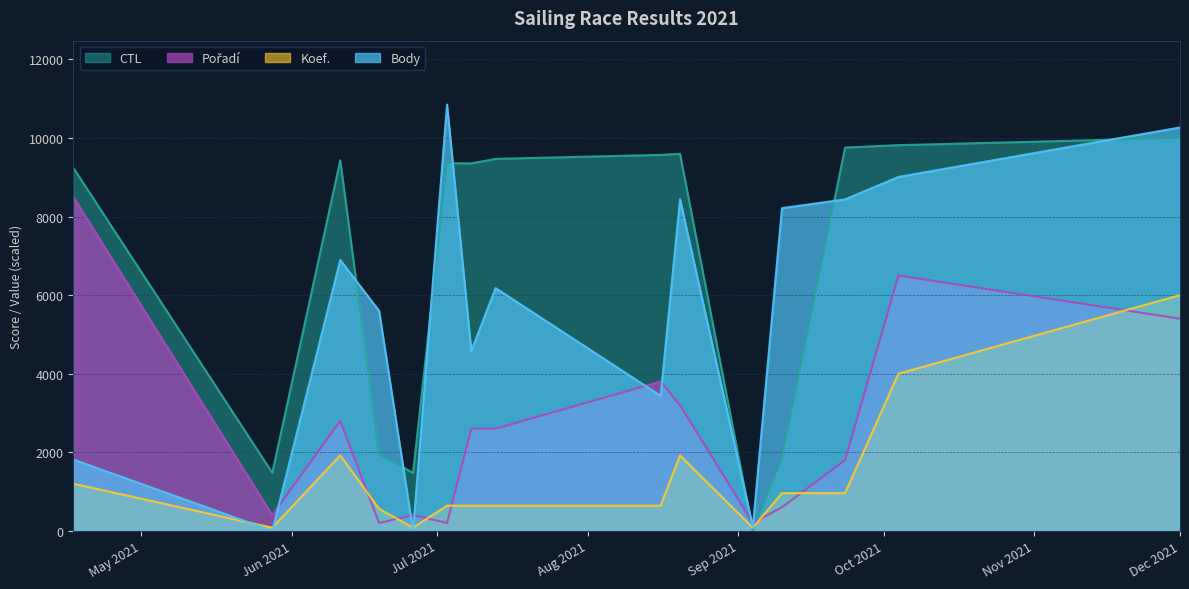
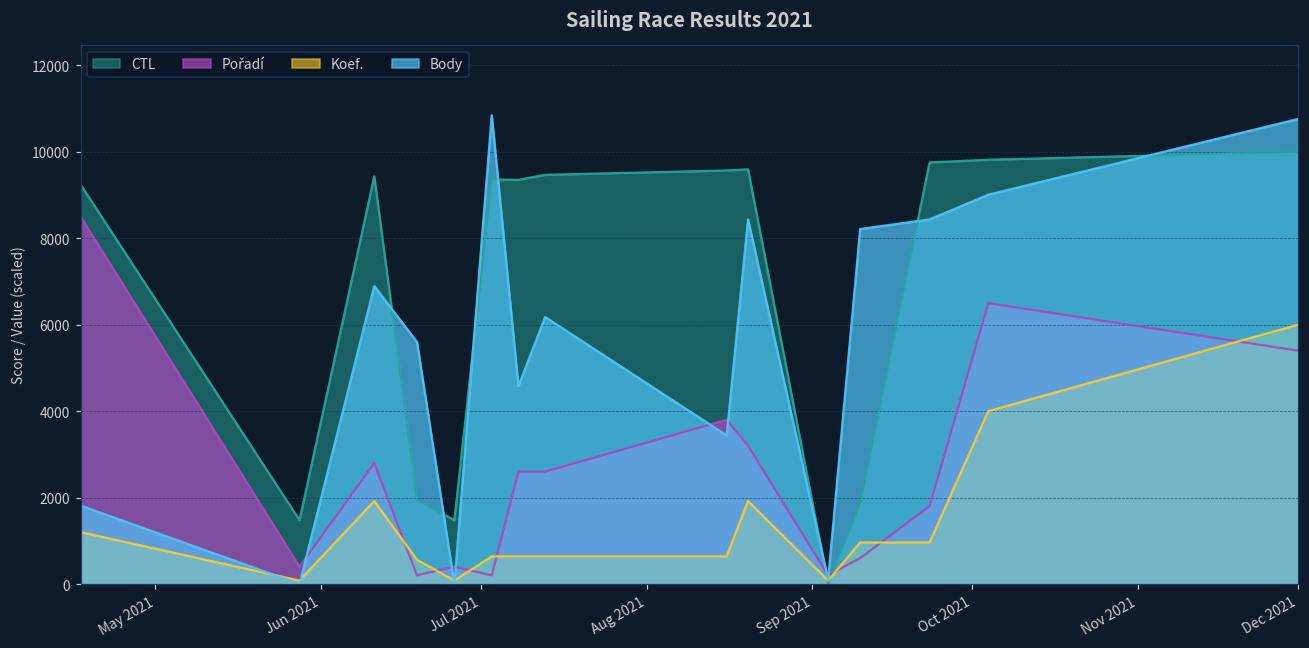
  {
    "CTL": {
      "Dec 2021": 10000
    },
    "Pořadí": {
      "Dec 2021": 5400
    },
    "Koef.": {
      "Dec 2021": 6000
    },
    "Body": {
-     "Dec 2021": 10300
+     "Dec 2021": 10800
    }
  }
